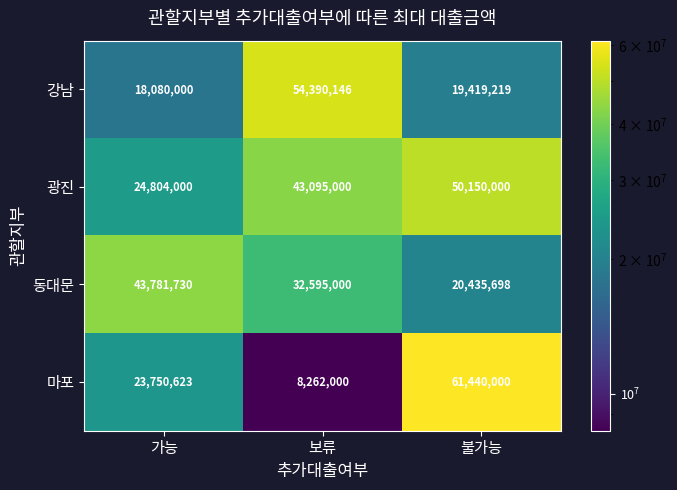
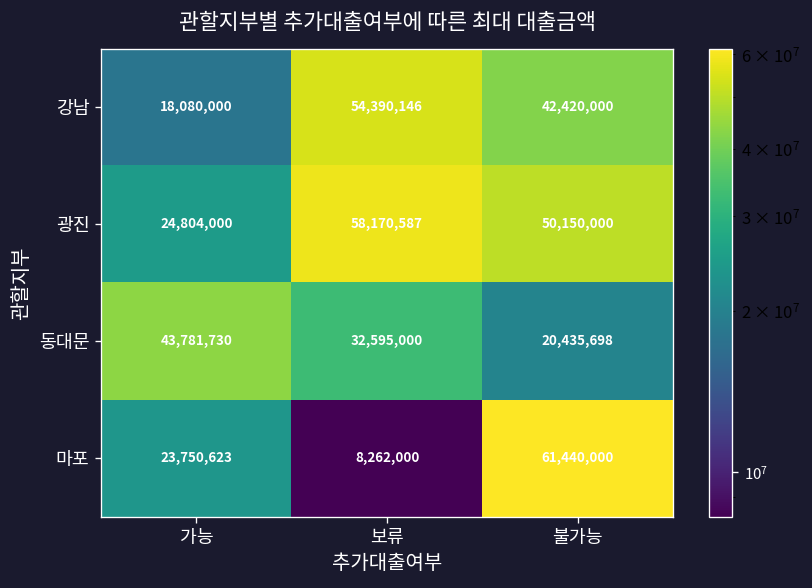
  {
    "강남": {
      "가능": "18,080,000",
      "보류": "54,390,146",
-     "불가능": "19,419,219"
+     "불가능": "42,420,000"
    },
    "광진": {
      "가능": "24,804,000",
-     "보류": "43,095,000",
+     "보류": "58,170,587",
      "불가능": "50,150,000"
    },
    "동대문": {
      "가능": "43,781,730",
      "보류": "32,595,000",
      "불가능": "20,435,698"
    },
    "마포": {
      "가능": "23,750,623",
      "보류": "8,262,000",
      "불가능": "61,440,000"
    }
  }
